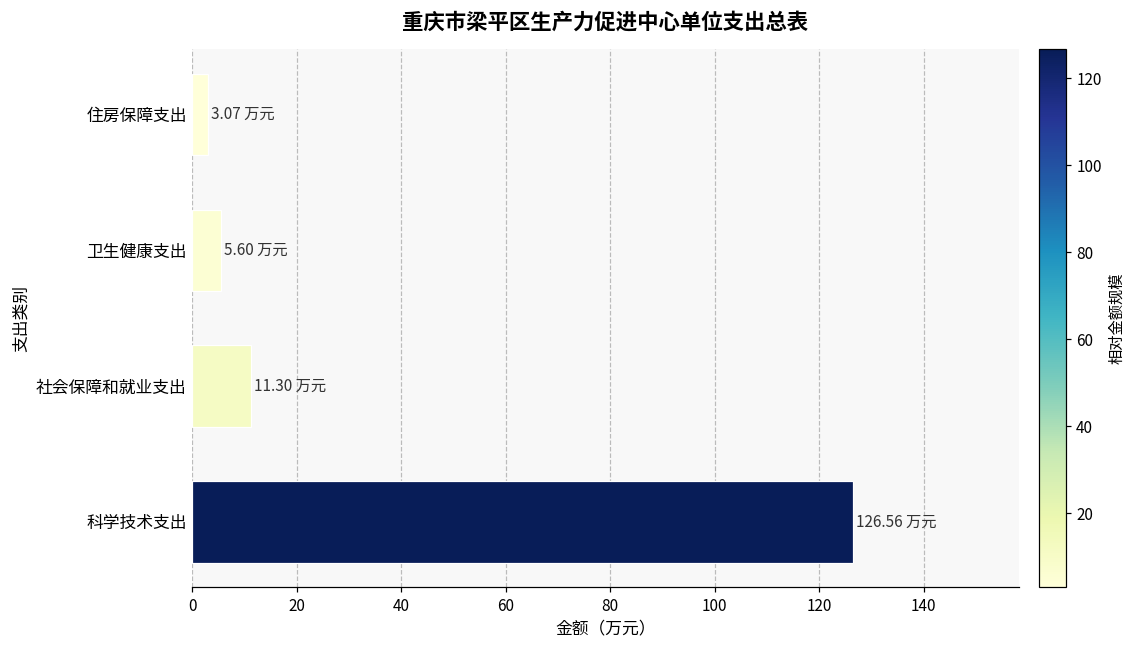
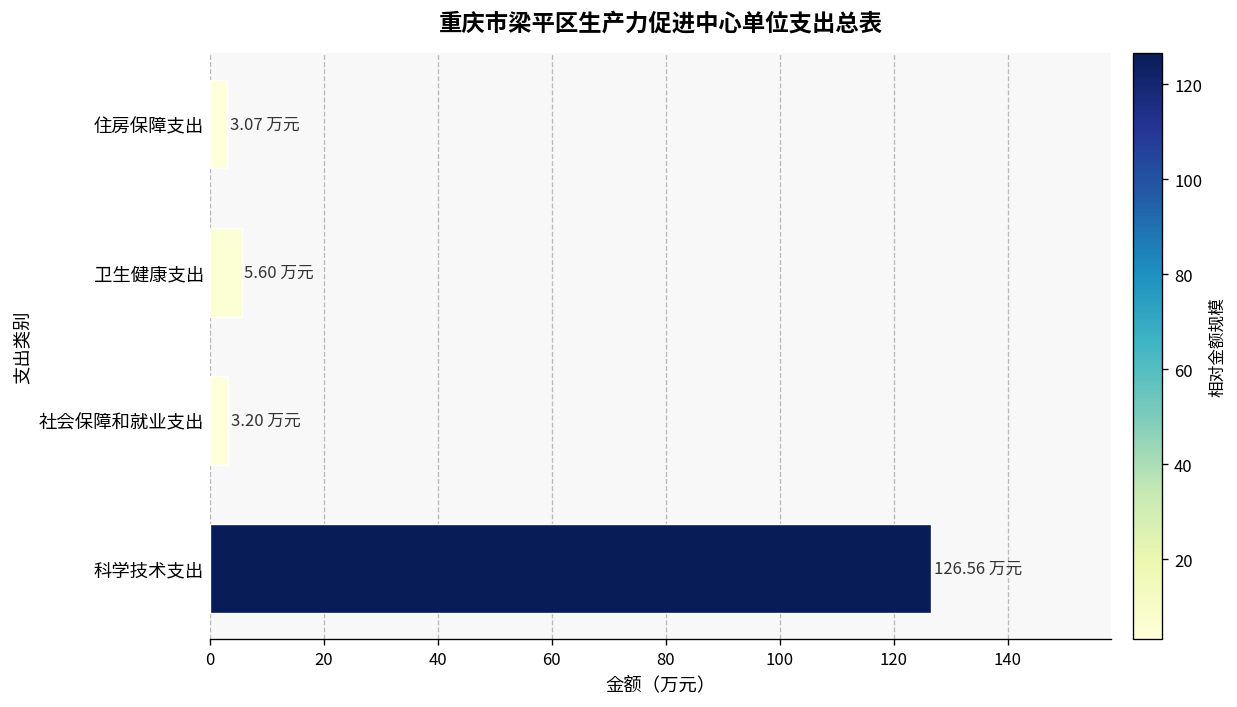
  {
    "住房保障支出": 3.07,
    "卫生健康支出": 5.60,
-   "社会保障和就业支出": 11.30,
+   "社会保障和就业支出": 3.20,
    "科学技术支出": 126.56
  }
